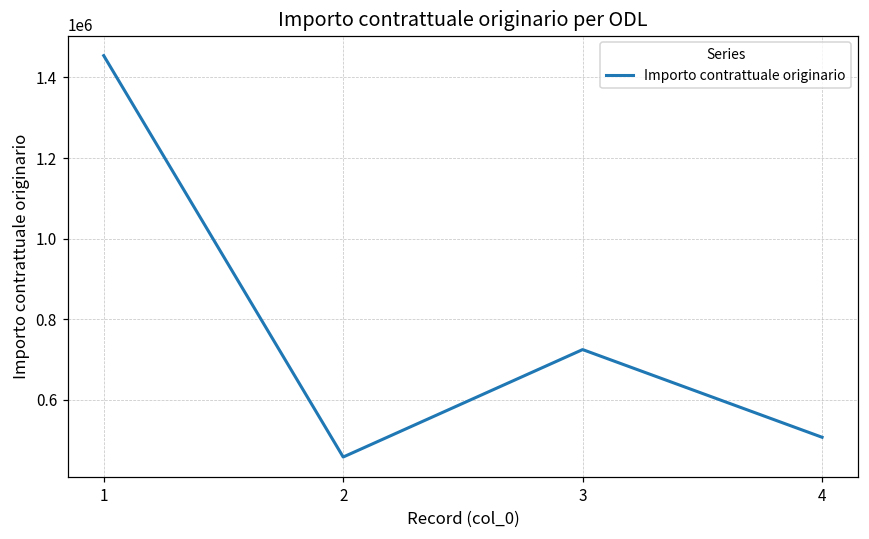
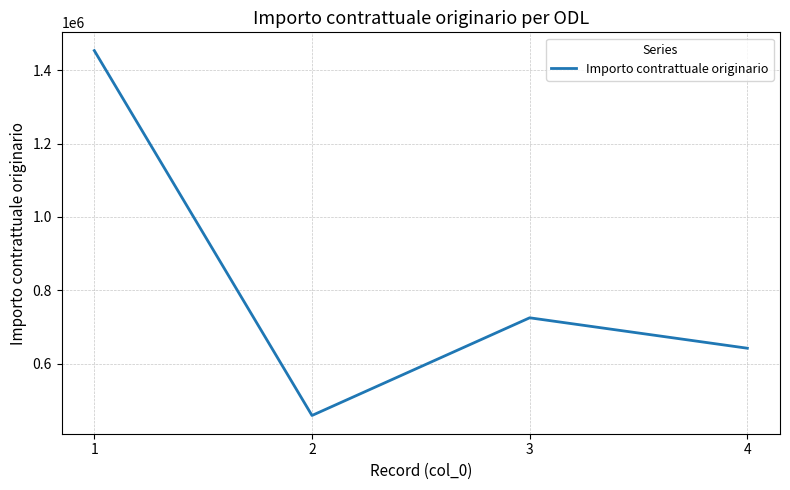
  {
    "1": 1450000,
    "2": 460000,
    "3": 730000,
-   "4": 510000
+   "4": 640000
  }
